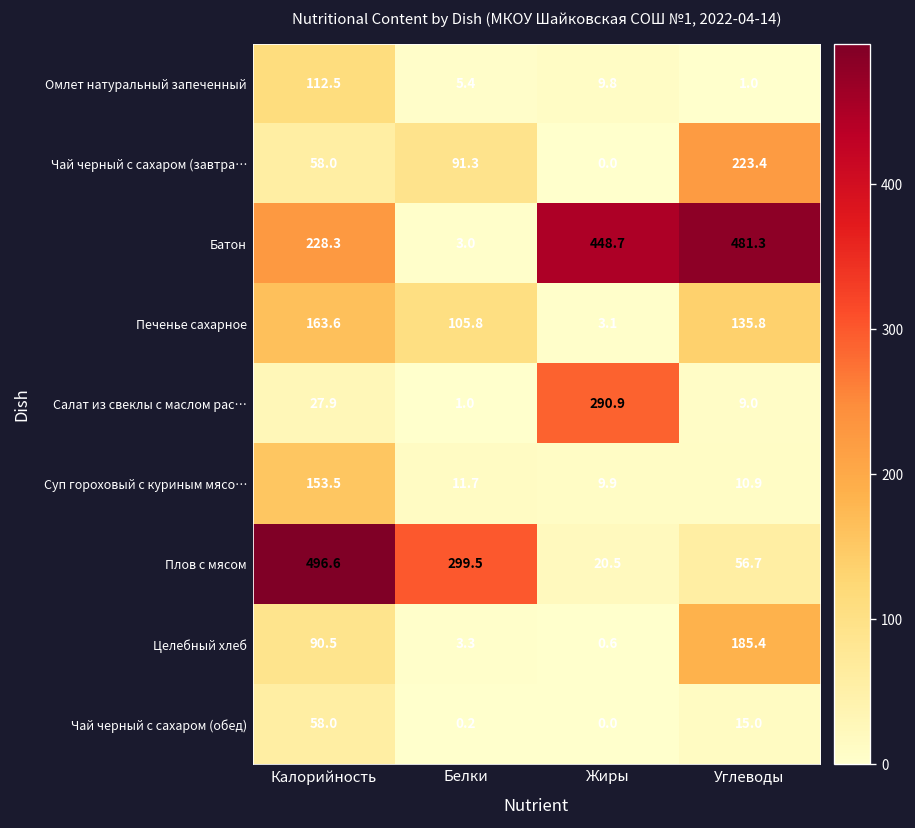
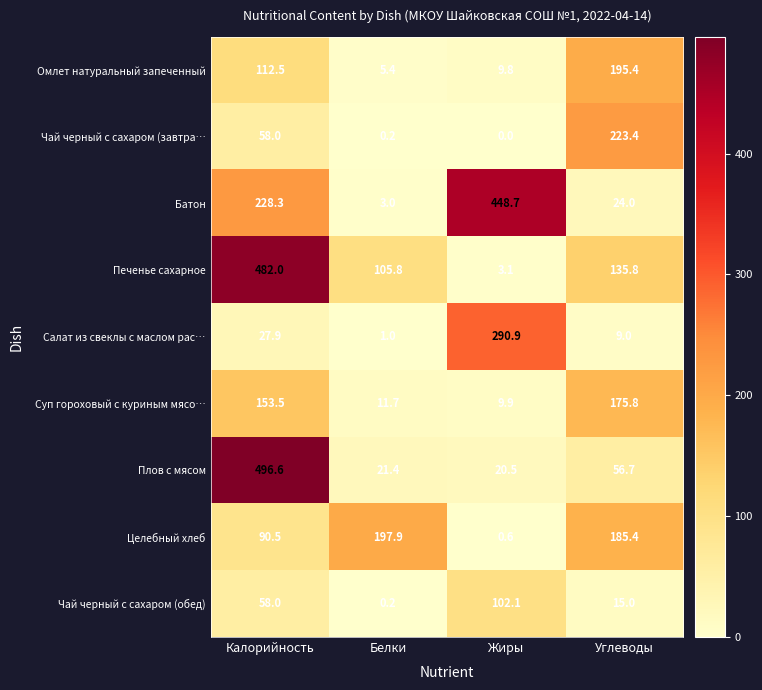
  {
    "Омлет натуральный запеченный": {
      "Калорийность": 112.5,
      "Белки": 5.4,
      "Жиры": 9.8,
-     "Углеводы": 1.0
+     "Углеводы": 195.4
    },
    "Чай черный с сахаром (завтра…": {
      "Калорийность": 58.0,
-     "Белки": 91.3,
+     "Белки": 0.2,
      "Жиры": 0.0,
      "Углеводы": 223.4
    },
    "Батон": {
      "Калорийность": 228.3,
      "Белки": 3.0,
      "Жиры": 448.7,
-     "Углеводы": 481.3
+     "Углеводы": 24.0
    },
    "Печенье сахарное": {
-     "Калорийность": 163.6,
+     "Калорийность": 482.0,
      "Белки": 105.8,
      "Жиры": 3.1,
      "Углеводы": 135.8
    },
    "Салат из свеклы с маслом рас…": {
      "Калорийность": 27.9,
      "Белки": 1.0,
      "Жиры": 290.9,
      "Углеводы": 9.0
    },
    "Суп гороховый с куриным мясо…": {
      "Калорийность": 153.5,
      "Белки": 11.7,
      "Жиры": 9.9,
-     "Углеводы": 10.9
+     "Углеводы": 175.8
    },
    "Плов с мясом": {
      "Калорийность": 496.6,
-     "Белки": 299.5,
+     "Белки": 21.4,
      "Жиры": 20.5,
      "Углеводы": 56.7
    },
    "Целебный хлеб": {
      "Калорийность": 90.5,
-     "Белки": 3.3,
+     "Белки": 197.9,
      "Жиры": 0.6,
      "Углеводы": 185.4
    },
    "Чай черный с сахаром (обед)": {
      "Калорийность": 58.0,
      "Белки": 0.2,
-     "Жиры": 0.0,
+     "Жиры": 102.1,
      "Углеводы": 15.0
    }
  }
